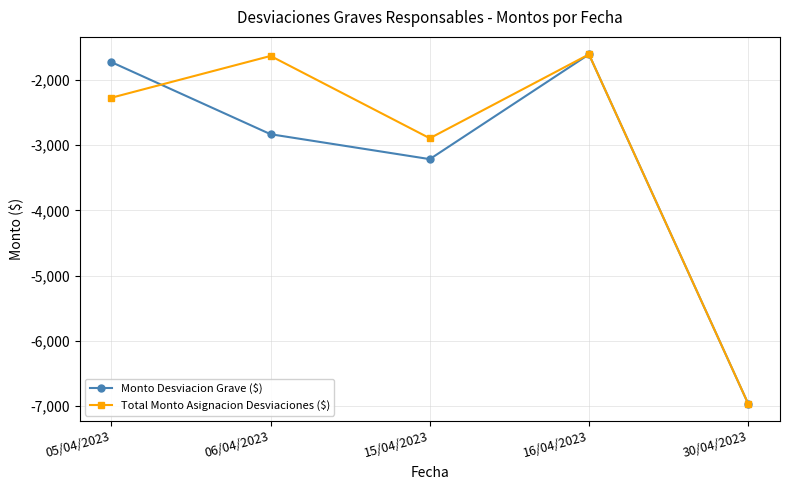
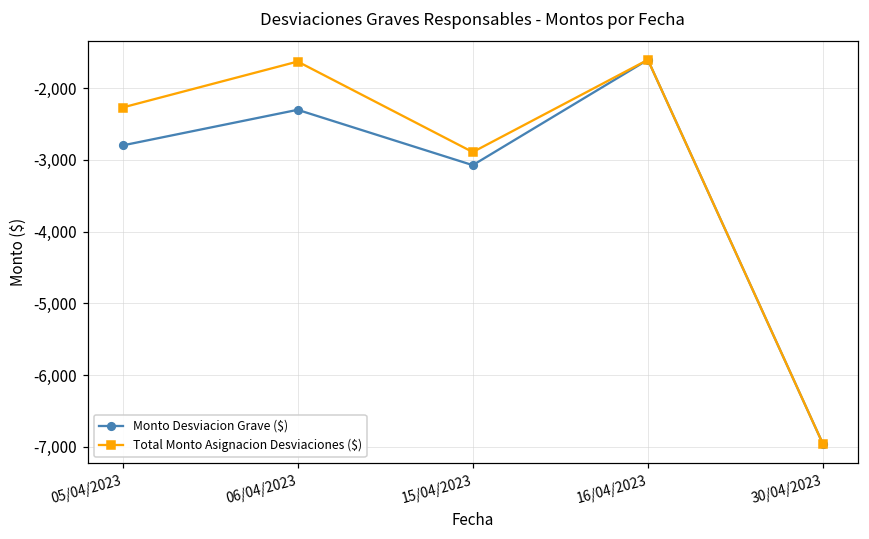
  {
    "Monto Desviacion Grave ($)": {
-     "05/04/2023": "-1,700",
-     "06/04/2023": "-2,800",
-     "15/04/2023": "-3,200"
+     "05/04/2023": "-2,800",
+     "06/04/2023": "-2,300",
+     "15/04/2023": "-3,100"
    },
    "Total Monto Asignacion Desviaciones ($)": {
      "05/04/2023": "-2,300",
      "06/04/2023": "-1,600",
      "15/04/2023": "-2,900"
    }
  }
